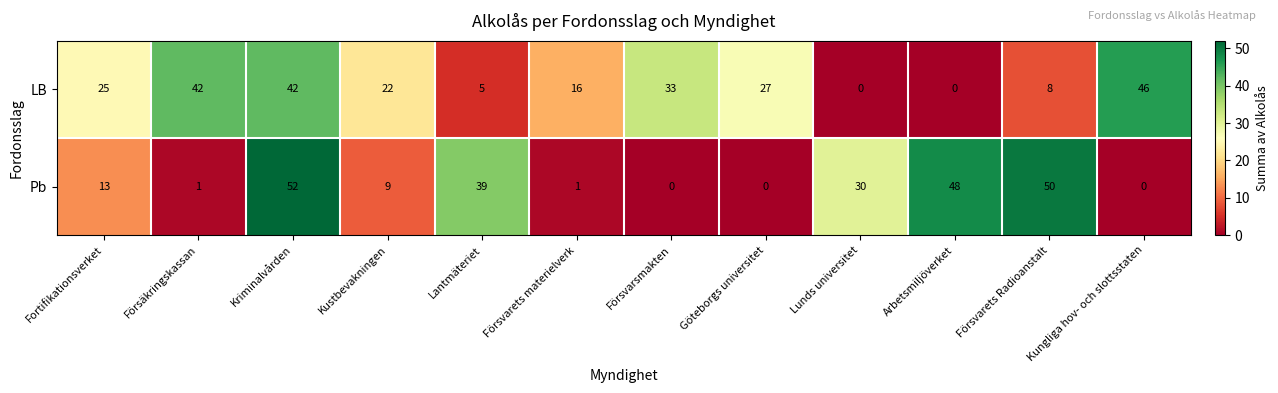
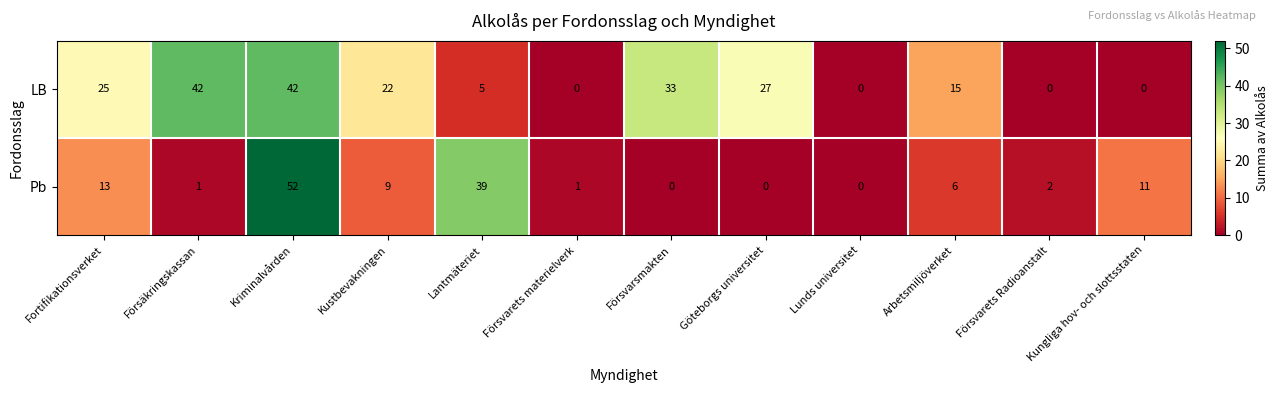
  {
    "LB": {
      "Fortifikationsverket": 25,
      "Försäkringskassan": 42,
      "Kriminalvården": 42,
      "Kustbevakningen": 22,
      "Lantmäteriet": 5,
-     "Försvarets materielverk": 16,
+     "Försvarets materielverk": 0,
      "Försvarsmakten": 33,
      "Göteborgs universitet": 27,
      "Lunds universitet": 0,
-     "Arbetsmiljöverket": 0,
-     "Försvarets Radioanstalt": 8,
-     "Kungliga hov- och slottsstaten": 46
+     "Arbetsmiljöverket": 15,
+     "Försvarets Radioanstalt": 0,
+     "Kungliga hov- och slottsstaten": 0
    },
    "Pb": {
      "Fortifikationsverket": 13,
      "Försäkringskassan": 1,
      "Kriminalvården": 52,
      "Kustbevakningen": 9,
      "Lantmäteriet": 39,
      "Försvarets materielverk": 1,
      "Försvarsmakten": 0,
      "Göteborgs universitet": 0,
-     "Lunds universitet": 30,
-     "Arbetsmiljöverket": 48,
-     "Försvarets Radioanstalt": 50,
-     "Kungliga hov- och slottsstaten": 0
+     "Lunds universitet": 0,
+     "Arbetsmiljöverket": 6,
+     "Försvarets Radioanstalt": 2,
+     "Kungliga hov- och slottsstaten": 11
    }
  }
